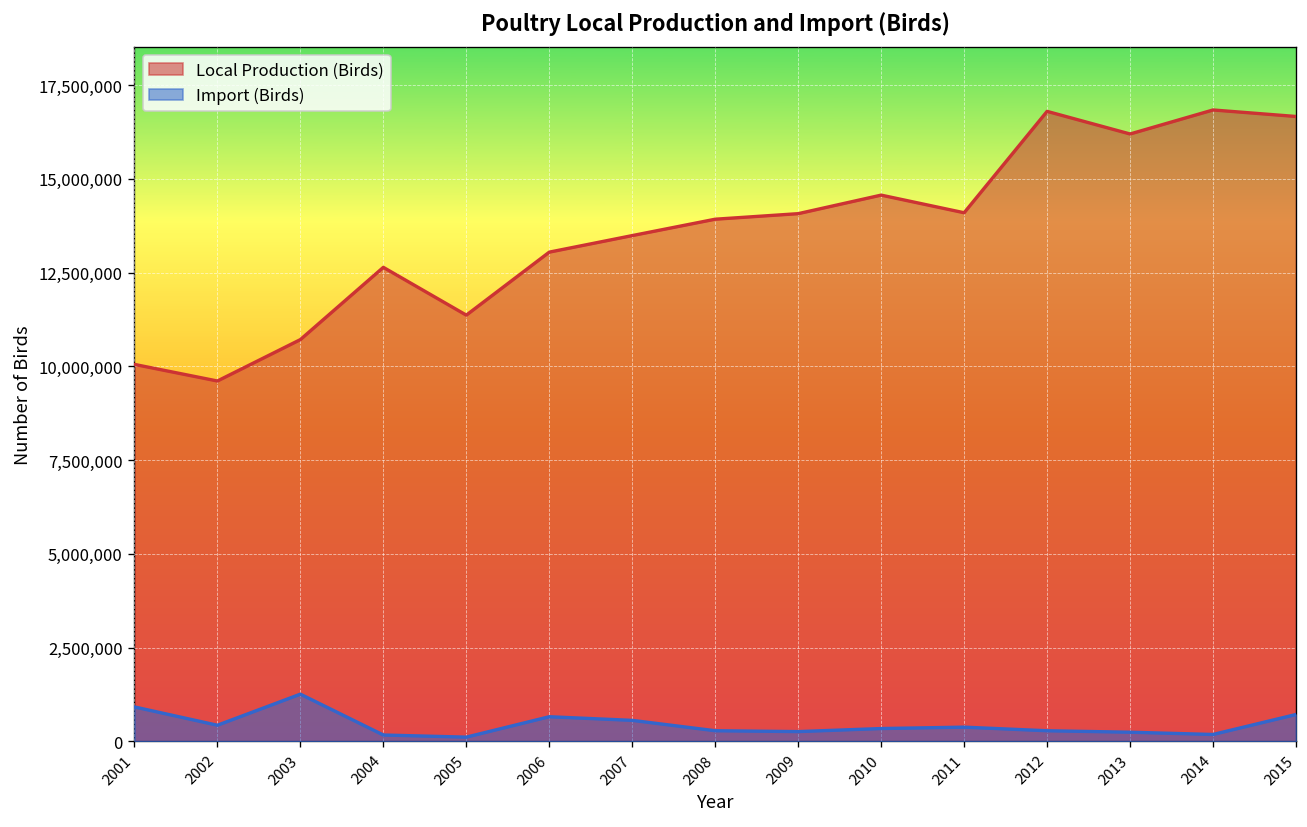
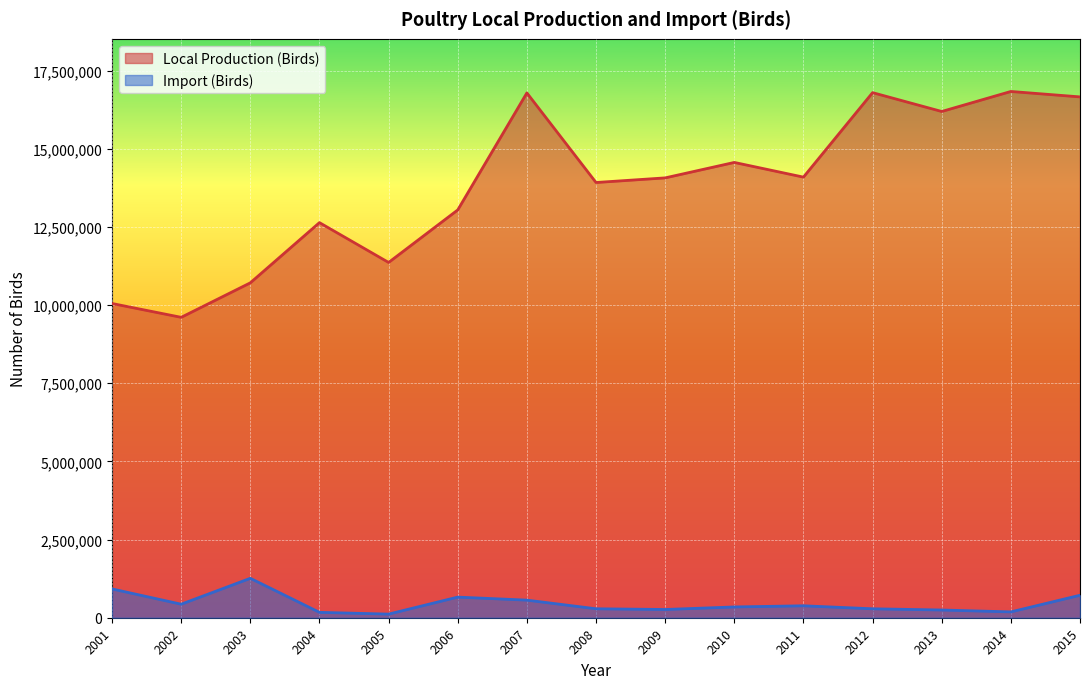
  {
    "Local Production (Birds)": {
      "2001": "10,100,000",
      "2002": "9,600,000",
      "2003": "10,700,000",
      "2004": "12,600,000",
      "2005": "11,400,000",
      "2006": "13,000,000",
-     "2007": "13,500,000",
+     "2007": "16,800,000",
      "2008": "13,900,000",
      "2009": "14,100,000",
      "2010": "14,600,000",
      "2011": "14,100,000",
      "2012": "16,800,000",
      "2013": "16,200,000",
      "2014": "16,800,000",
      "2015": "16,700,000"
    },
    "Import (Birds)": {
      "2001": "900,000",
      "2002": "400,000",
      "2003": "1,300,000",
      "2004": "200,000",
      "2005": "100,000",
      "2006": "700,000",
      "2007": "600,000",
      "2008": "300,000",
      "2009": "300,000",
      "2010": "300,000",
      "2011": "400,000",
      "2012": "300,000",
      "2013": "200,000",
      "2014": "200,000",
      "2015": "700,000"
    }
  }
